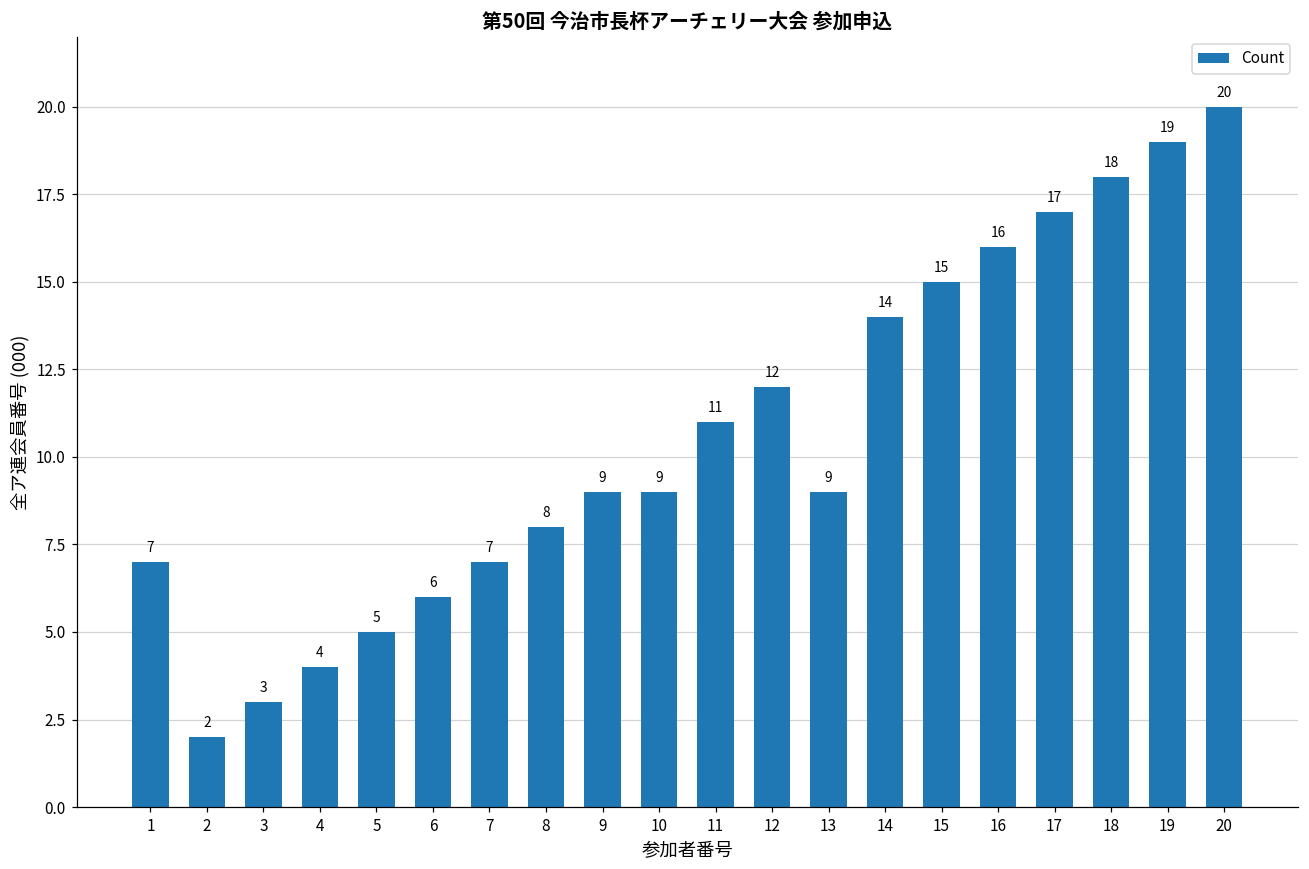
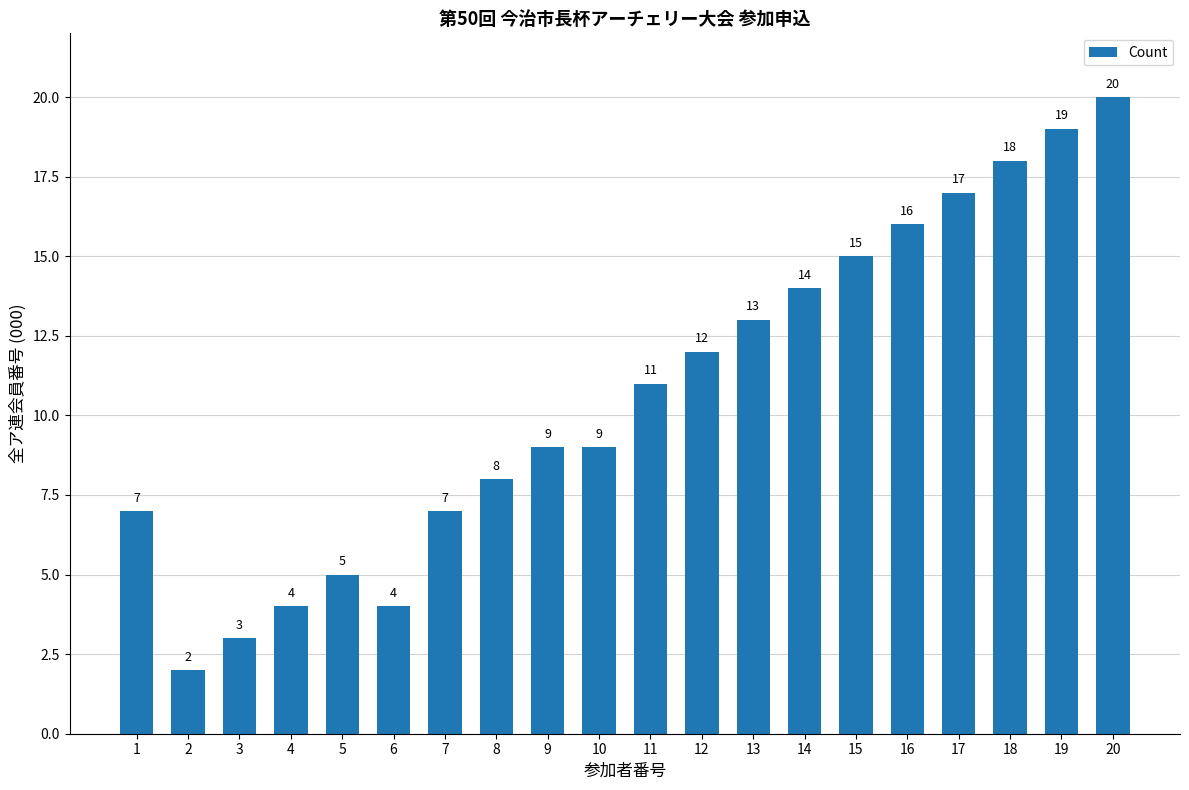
  {
    "1": 7,
    "2": 2,
    "3": 3,
    "4": 4,
    "5": 5,
-   "6": 6,
+   "6": 4,
    "7": 7,
    "8": 8,
    "9": 9,
    "10": 9,
    "11": 11,
    "12": 12,
-   "13": 9,
+   "13": 13,
    "14": 14,
    "15": 15,
    "16": 16,
    "17": 17,
    "18": 18,
    "19": 19,
    "20": 20
  }
